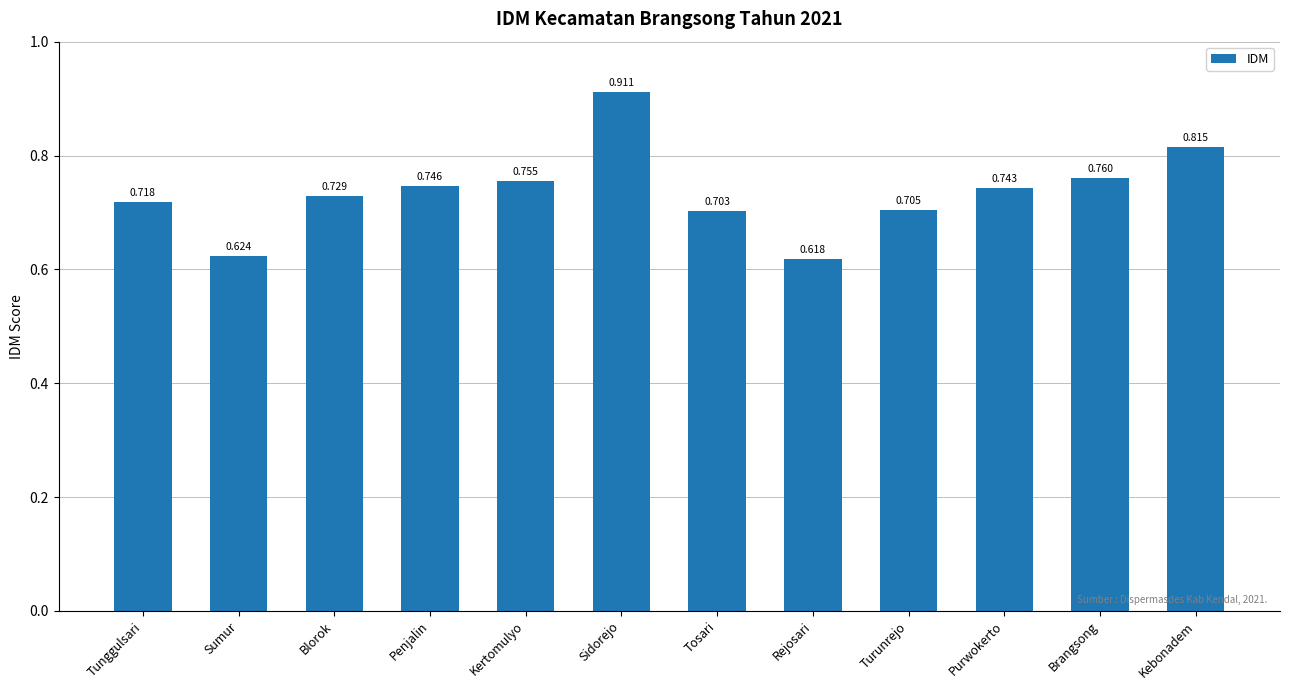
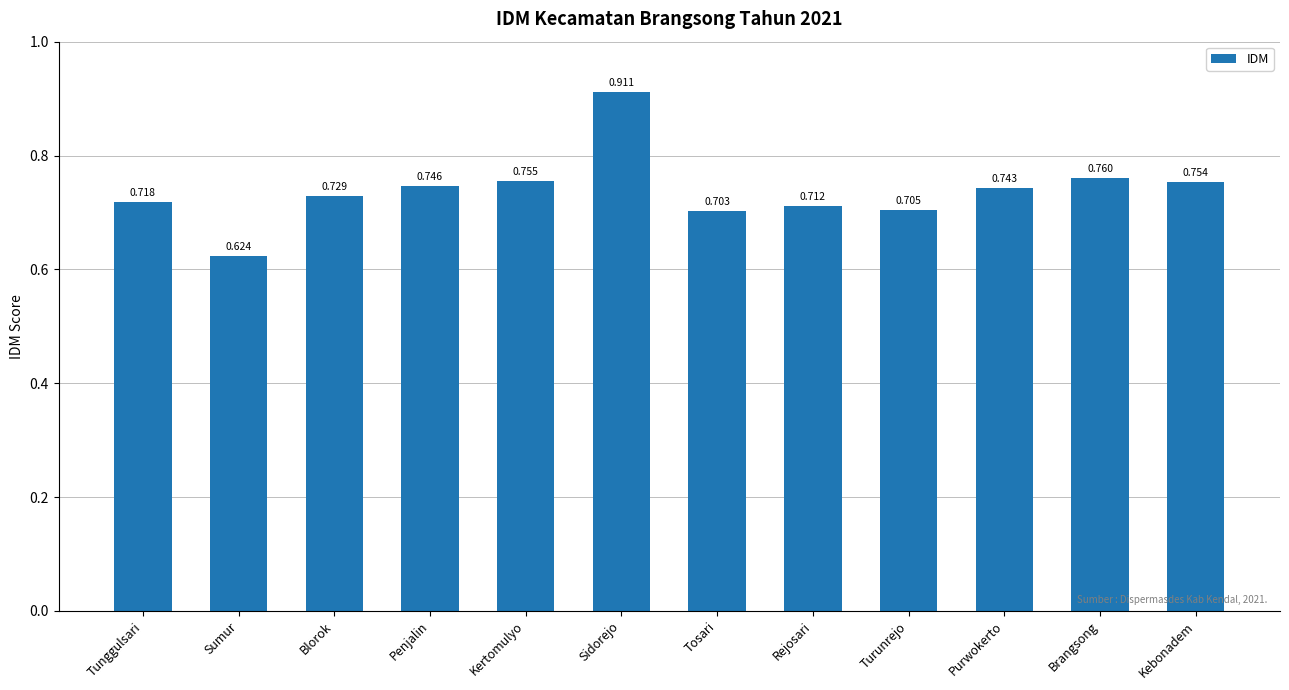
  {
    "Tunggulsari": 0.718,
    "Sumur": 0.624,
    "Blorok": 0.729,
    "Penjalin": 0.746,
    "Kertomulyo": 0.755,
    "Sidorejo": 0.911,
    "Tosari": 0.703,
-   "Rejosari": 0.618,
+   "Rejosari": 0.712,
    "Turunrejo": 0.705,
    "Purwokerto": 0.743,
    "Brangsong": 0.760,
-   "Kebonadem": 0.815
+   "Kebonadem": 0.754
  }
